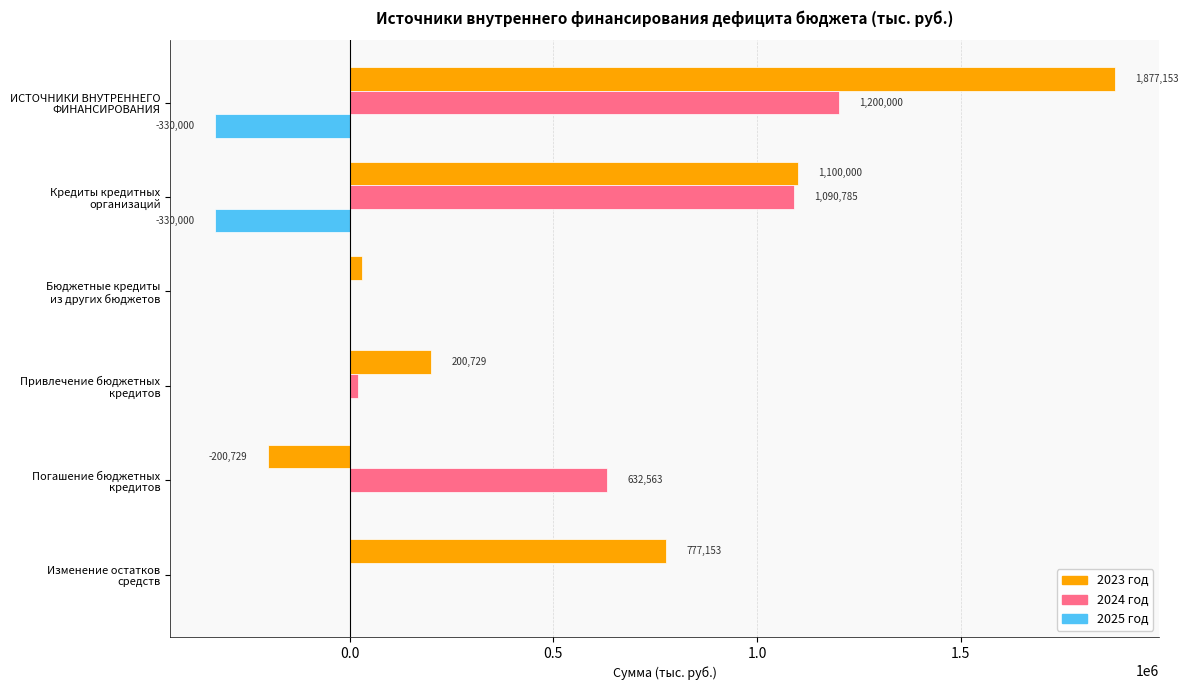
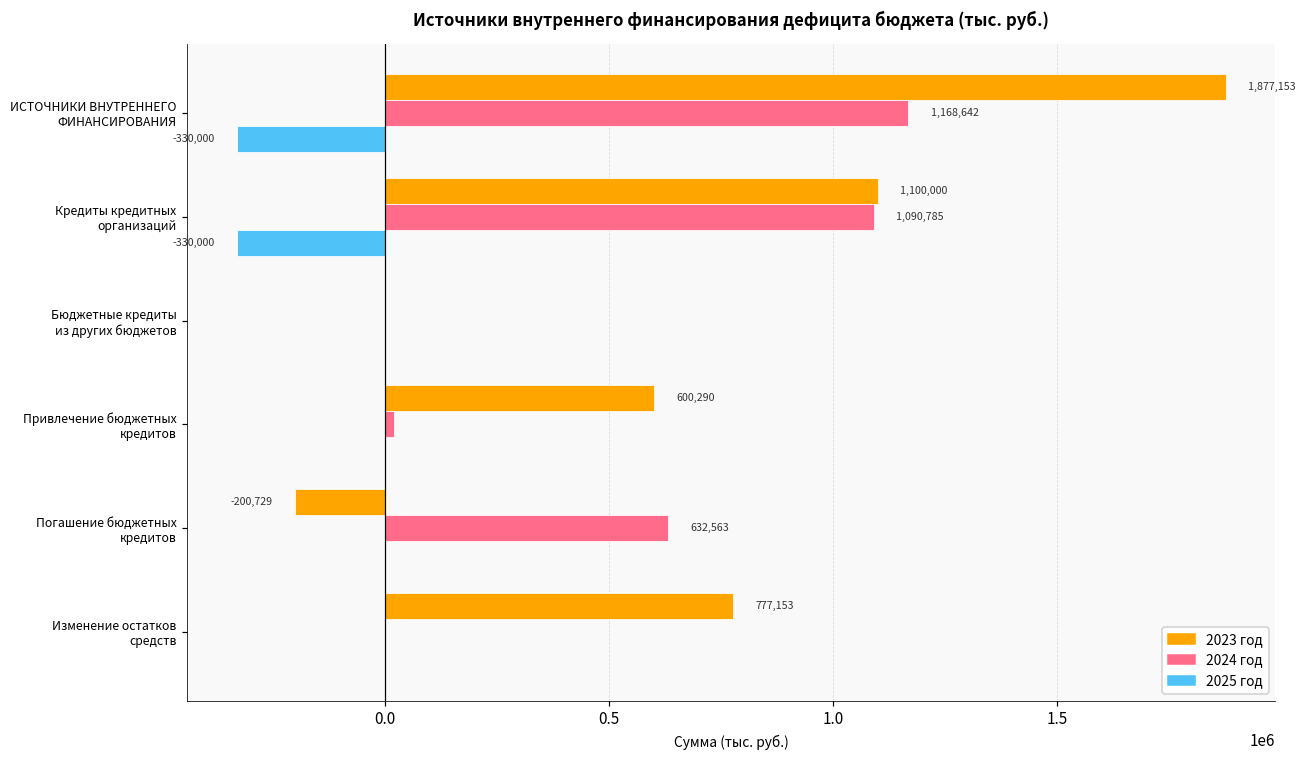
  {
    "2023 год": {
      "ИСТОЧНИКИ ВНУТРЕННЕГО ФИНАНСИРОВАНИЯ": "1,877,153",
      "Кредиты кредитных организаций": "1,100,000",
-     "Бюджетные кредиты из других бюджетов": "30000",
-     "Привлечение бюджетных кредитов": "200,729",
+     "Бюджетные кредиты из других бюджетов": "0",
+     "Привлечение бюджетных кредитов": "600,290",
      "Погашение бюджетных кредитов": "-200,729",
      "Изменение остатков средств": "777,153"
    },
    "2024 год": {
-     "ИСТОЧНИКИ ВНУТРЕННЕГО ФИНАНСИРОВАНИЯ": "1,200,000",
+     "ИСТОЧНИКИ ВНУТРЕННЕГО ФИНАНСИРОВАНИЯ": "1,168,642",
      "Кредиты кредитных организаций": "1,090,785",
      "Погашение бюджетных кредитов": "632,563"
    },
    "2025 год": {
      "ИСТОЧНИКИ ВНУТРЕННЕГО ФИНАНСИРОВАНИЯ": "-330,000",
      "Кредиты кредитных организаций": "-330,000"
    }
  }
